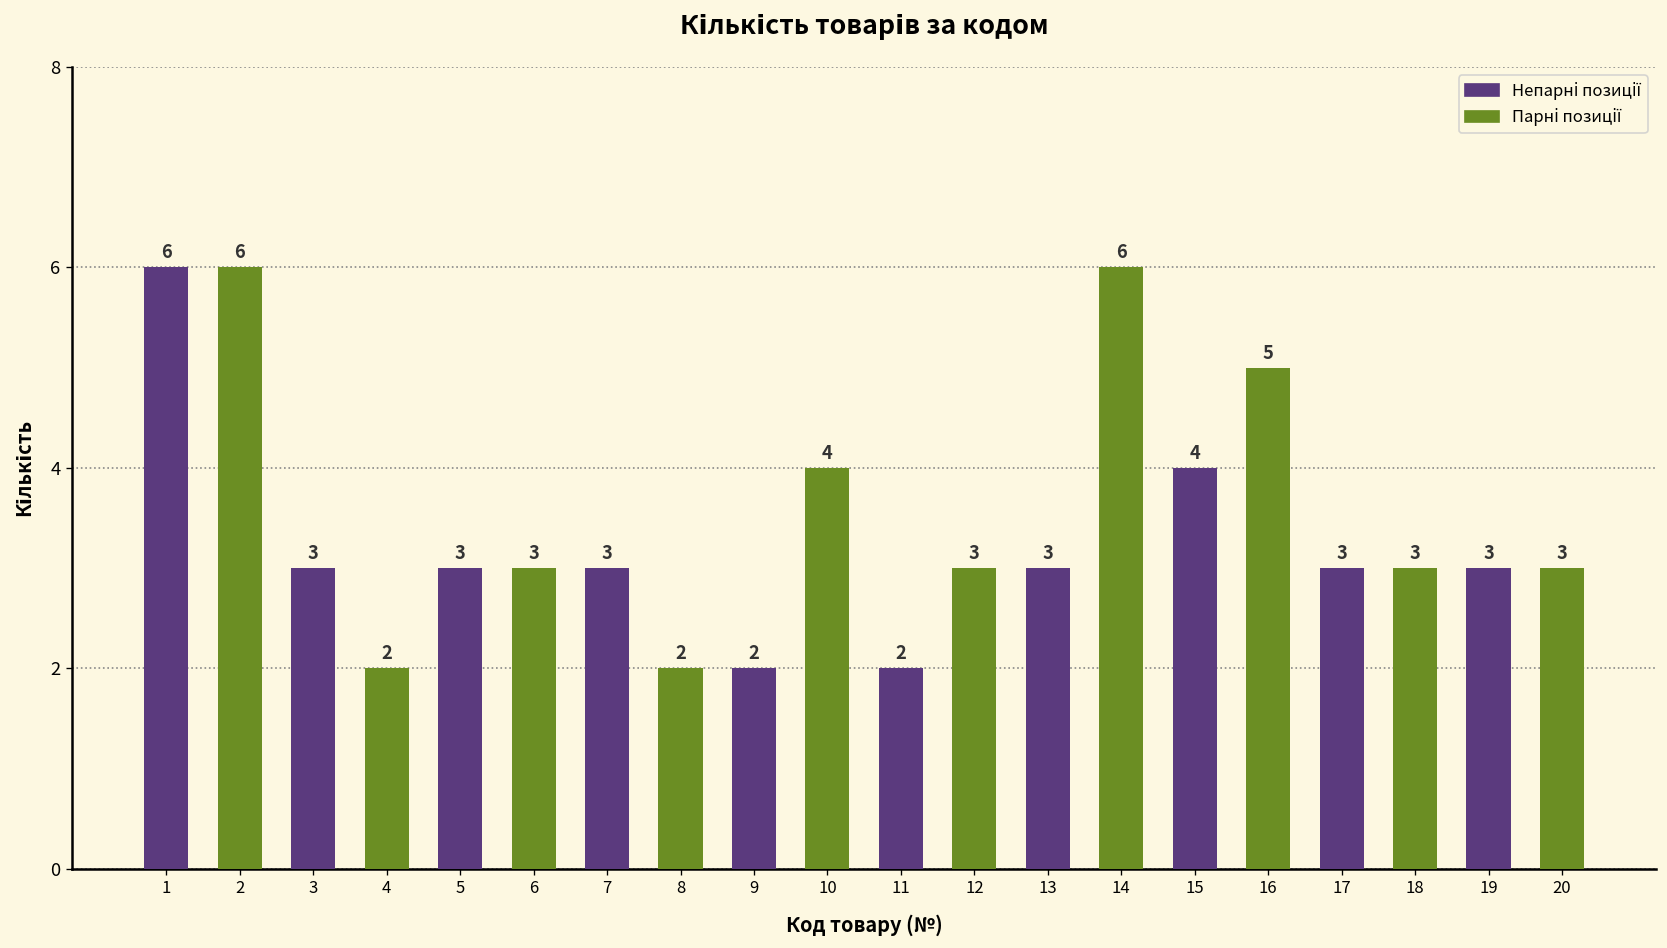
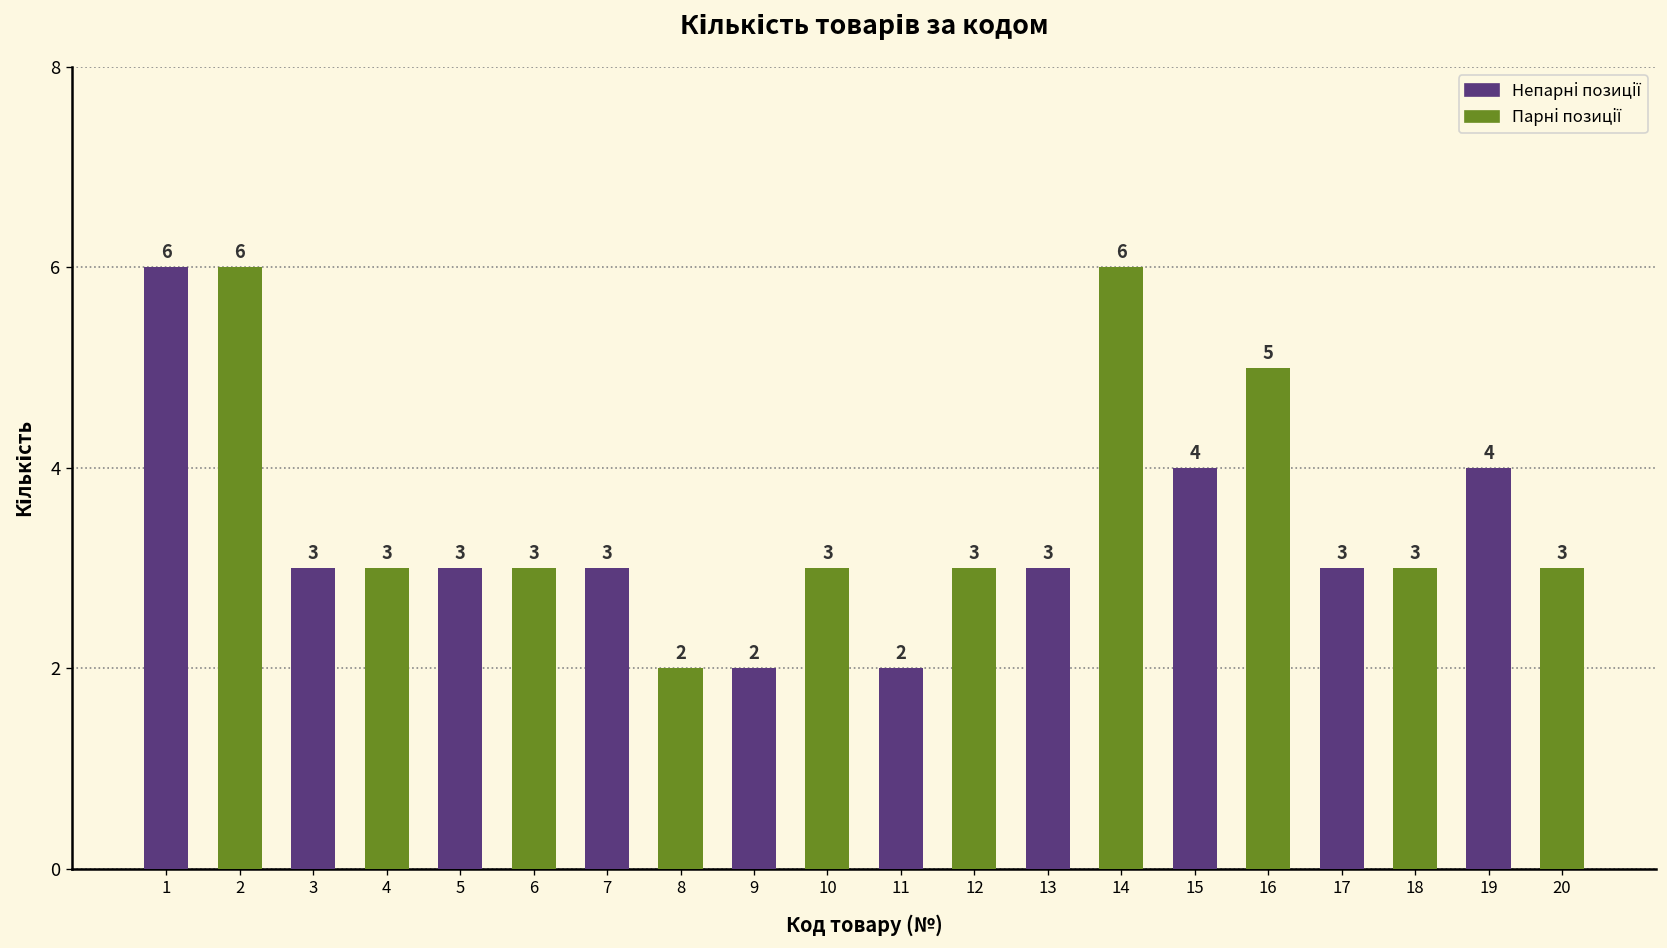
  {
    "1": 6,
    "2": 6,
    "3": 3,
-   "4": 2,
+   "4": 3,
    "5": 3,
    "6": 3,
    "7": 3,
    "8": 2,
    "9": 2,
-   "10": 4,
+   "10": 3,
    "11": 2,
    "12": 3,
    "13": 3,
    "14": 6,
    "15": 4,
    "16": 5,
    "17": 3,
    "18": 3,
-   "19": 3,
+   "19": 4,
    "20": 3
  }
